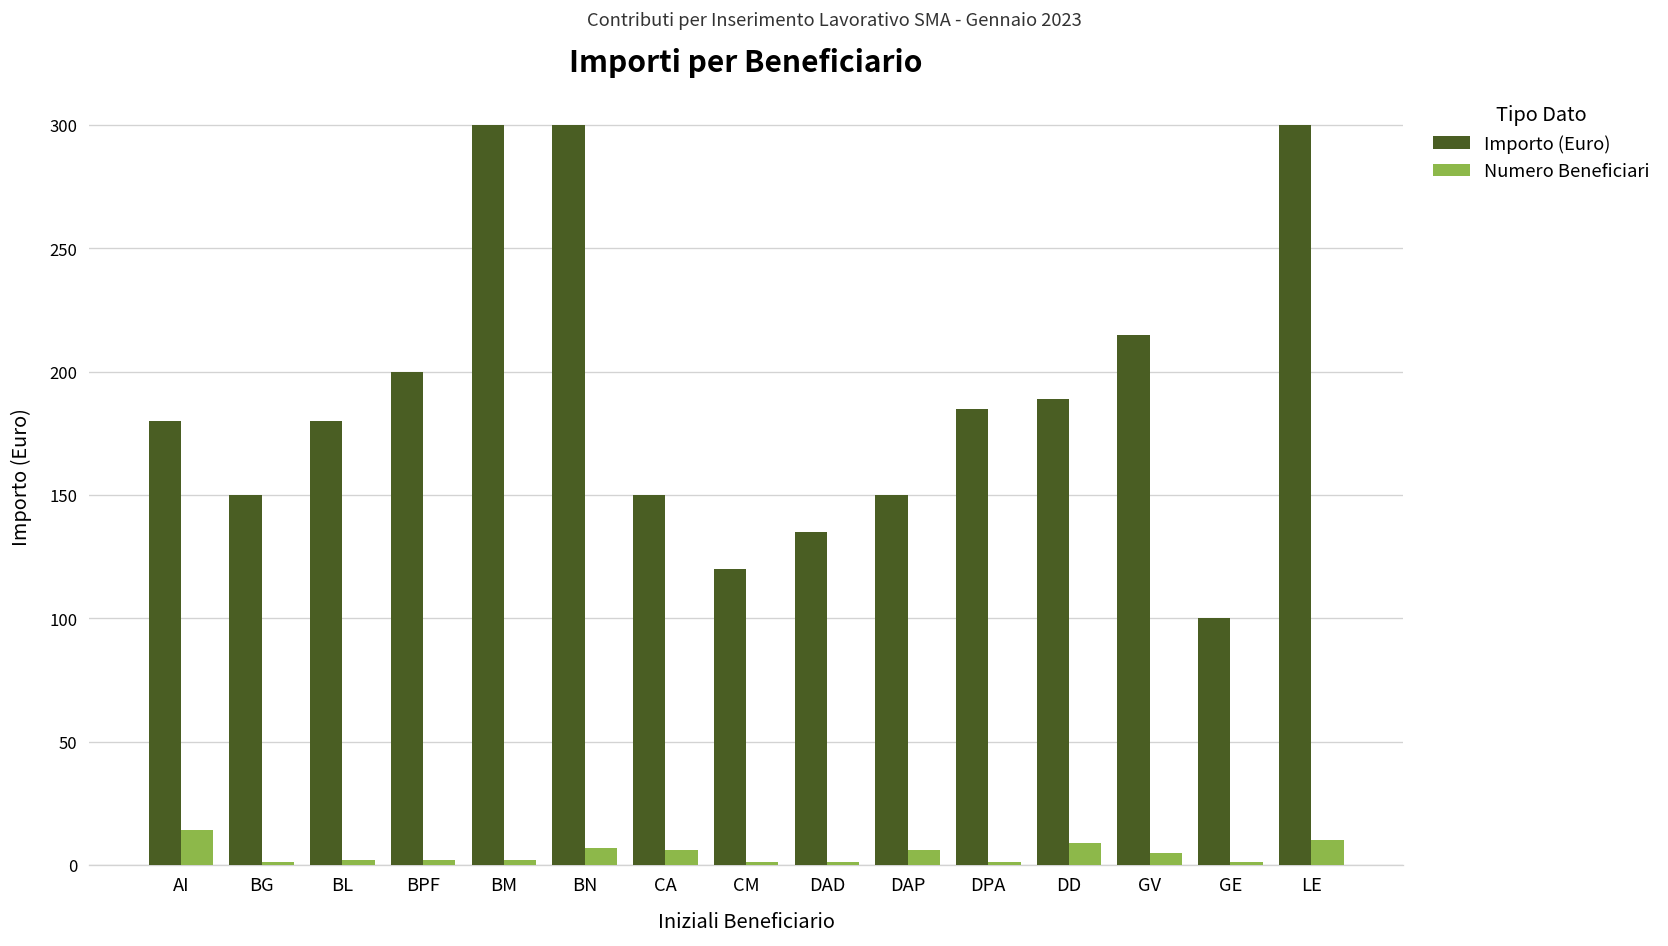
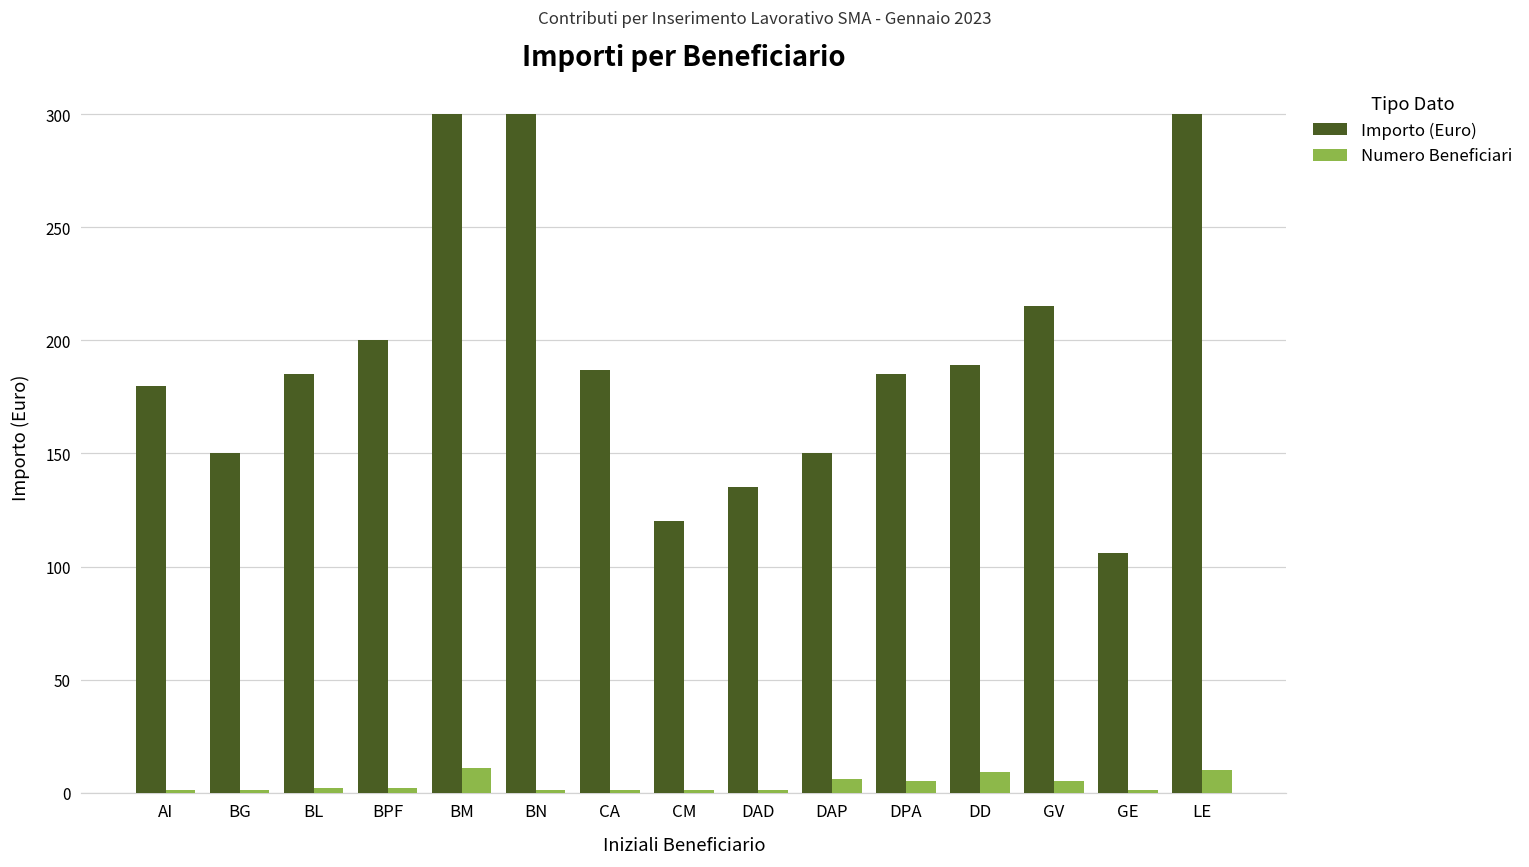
  {
    "Importo (Euro)": {
      "AI": 180,
      "BG": 150,
-     "BL": 180,
+     "BL": 185,
      "BPF": 200,
      "BM": 300,
      "BN": 300,
-     "CA": 150,
+     "CA": 187,
      "CM": 120,
      "DAD": 135,
      "DAP": 150,
      "DPA": 185,
      "DD": 189,
      "GV": 215,
-     "GE": 100,
+     "GE": 106,
      "LE": 300
    },
    "Numero Beneficiari": {
-     "AI": 14,
+     "AI": 1,
      "BL": 2,
      "BPF": 2,
-     "BM": 2,
-     "BN": 7,
-     "CA": 6,
+     "BM": 11,
+     "BN": 1,
+     "CA": 1,
      "DAP": 6,
-     "DPA": 1,
+     "DPA": 5,
      "DD": 9,
      "GV": 5,
      "LE": 10
    }
  }
